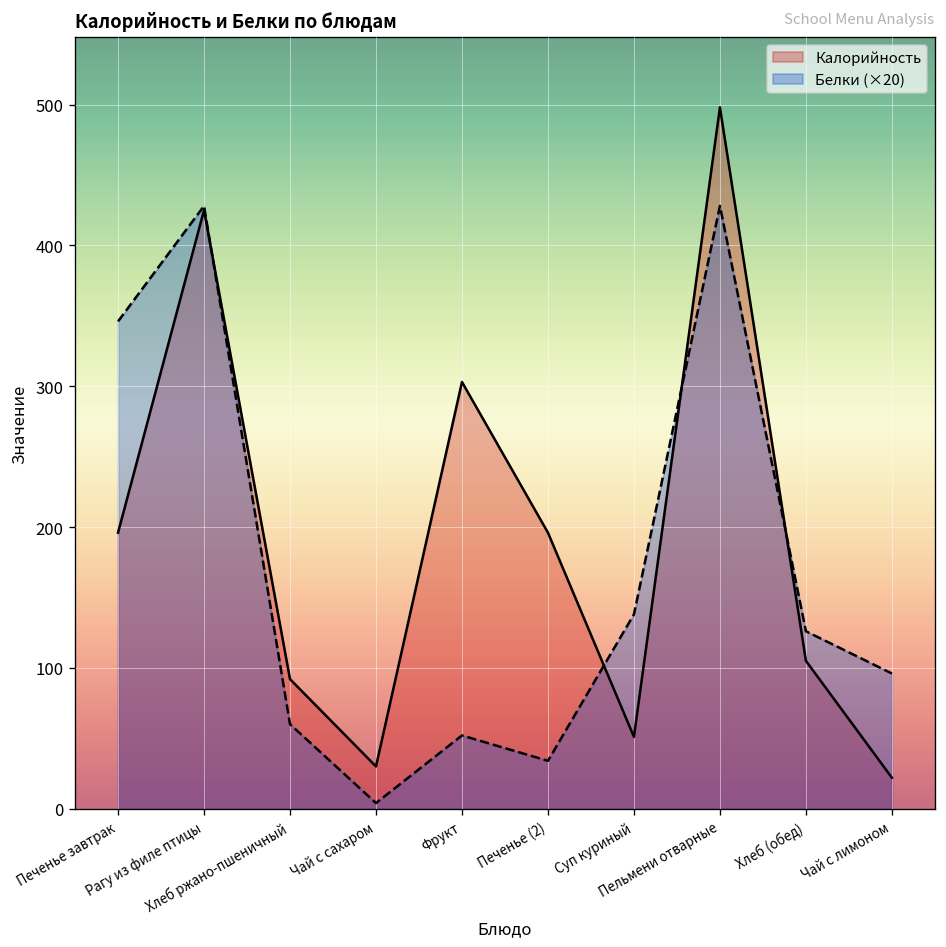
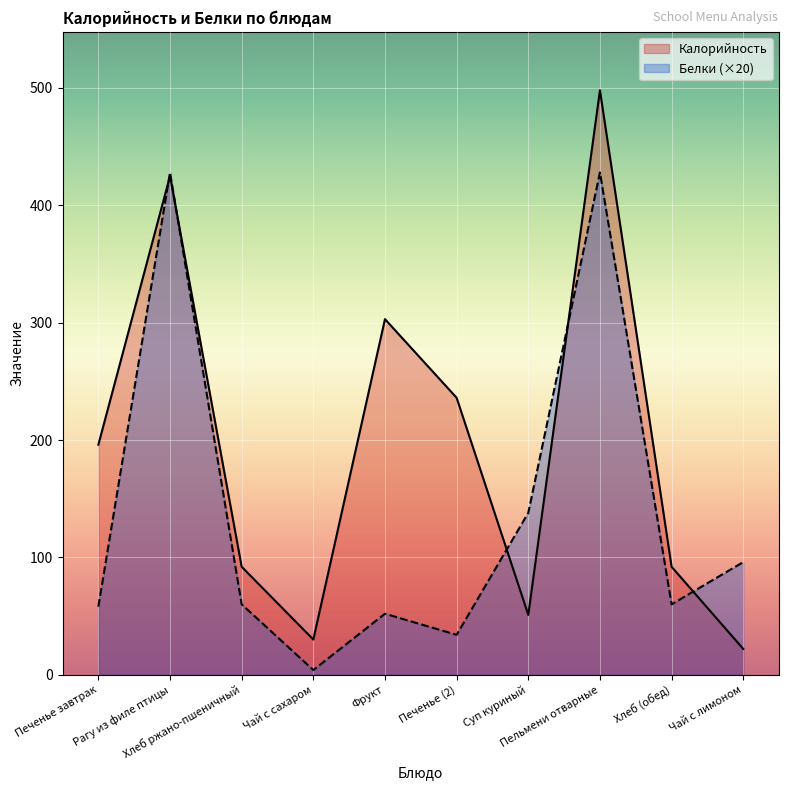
  {
    "Калорийность": {
      "Печенье завтрак": 196,
      "Рагу из филе птицы": 425,
      "Хлеб ржано-пшеничный": 92,
      "Чай с сахаром": 30,
      "Фрукт": 303,
-     "Печенье (2)": 196,
+     "Печенье (2)": 236,
      "Суп куриный": 51,
      "Пельмени отварные": 498,
-     "Хлеб (обед)": 105,
+     "Хлеб (обед)": 92,
      "Чай с лимоном": 22
    },
    "Белки (×20)": {
-     "Печенье завтрак": 346,
+     "Печенье завтрак": 58,
      "Рагу из филе птицы": 428,
      "Хлеб ржано-пшеничный": 60,
      "Чай с сахаром": 4,
      "Фрукт": 52,
      "Печенье (2)": 34,
      "Суп куриный": 138,
      "Пельмени отварные": 428,
-     "Хлеб (обед)": 126,
+     "Хлеб (обед)": 60,
      "Чай с лимоном": 96
    }
  }
